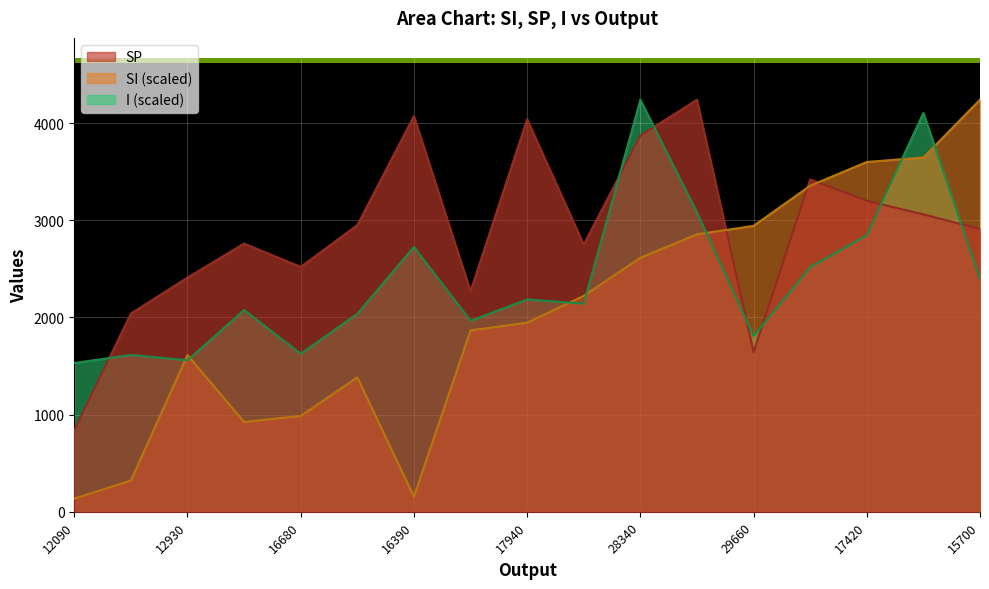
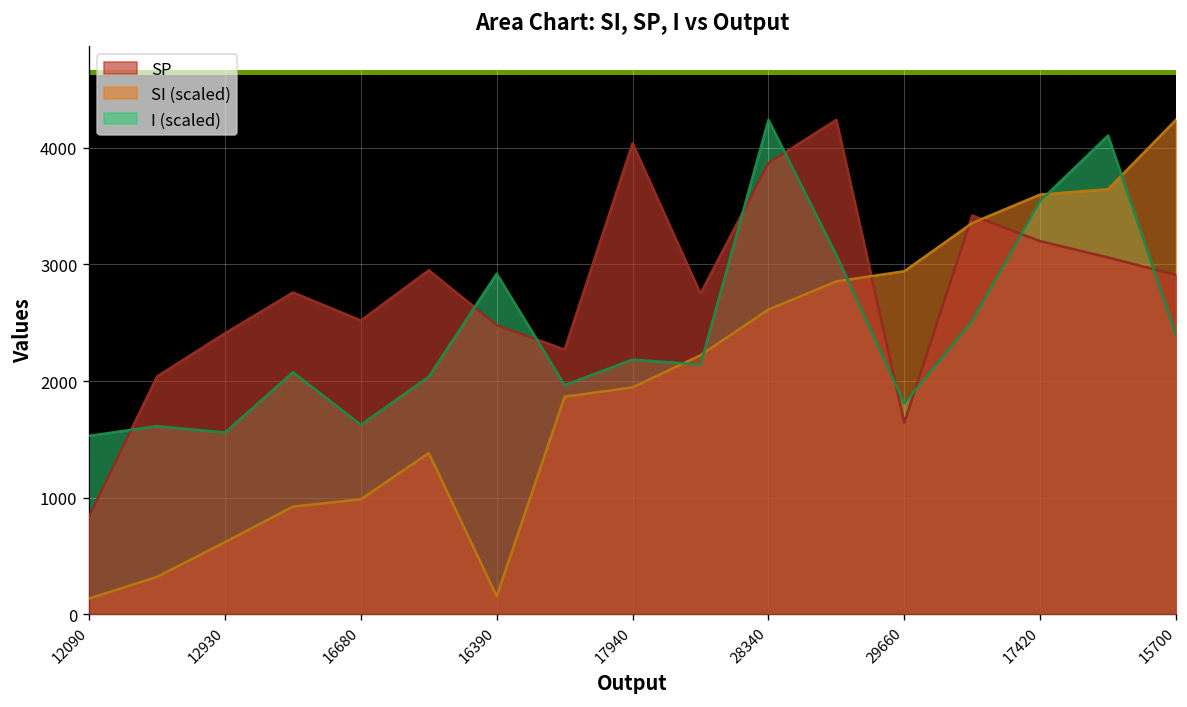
  {
    "SP": {
      "12090": 800,
      "12930": 2400,
      "16680": 2500,
-     "16390": 4100,
+     "16390": 2500,
      "17940": 4000,
      "28340": 3900,
      "29660": 1600,
      "17420": 3200,
      "15700": 2900
    },
    "SI (scaled)": {
      "12090": 100,
-     "12930": 1600,
+     "12930": 600,
      "16680": 1000,
      "16390": 200,
      "17940": 1900,
      "28340": 2600,
      "29660": 2900,
      "17420": 3600,
      "15700": 4200
    },
    "I (scaled)": {
      "12090": 1500,
      "12930": 1600,
      "16680": 1600,
-     "16390": 2700,
+     "16390": 2900,
      "17940": 2200,
      "28340": 4200,
      "29660": 1800,
-     "17420": 2800,
+     "17420": 3500,
      "15700": 2400
    }
  }
